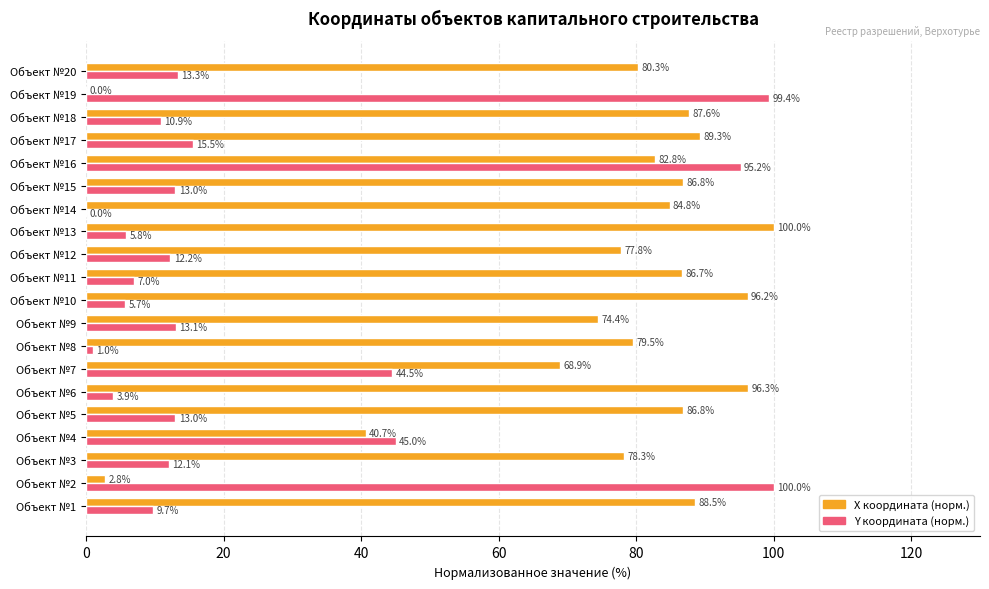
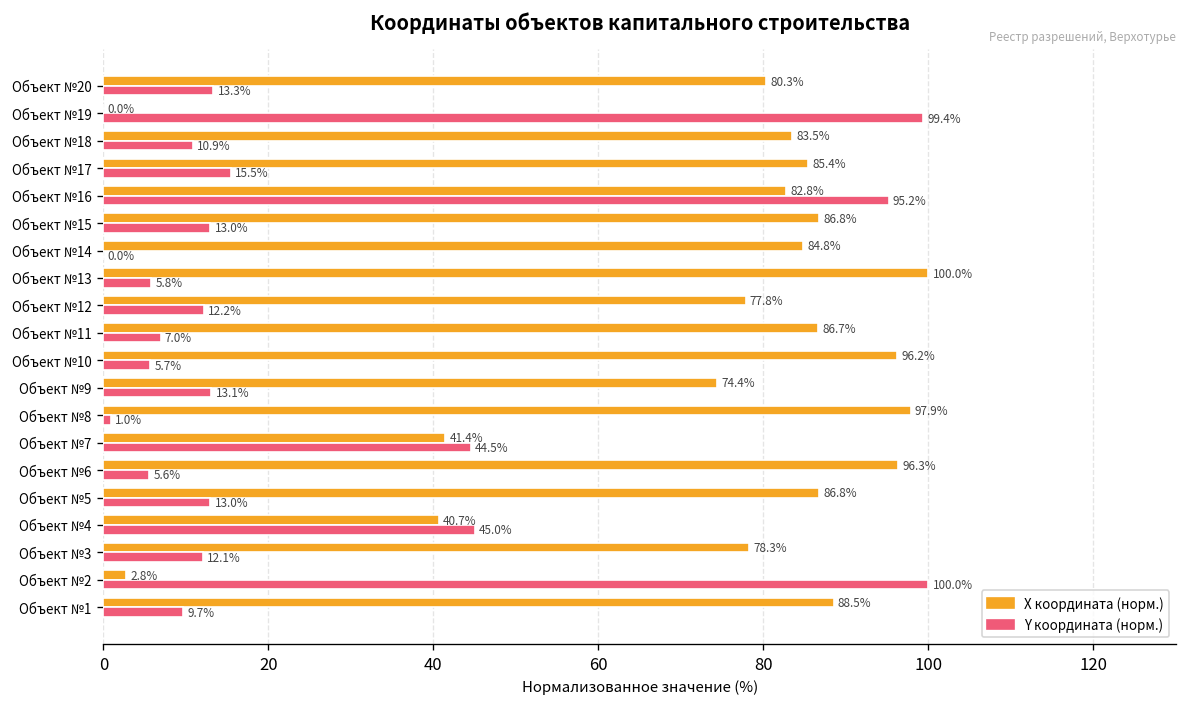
  {
    "X координата (норм.)": {
      "Объект №20": "80.3%",
      "Объект №19": "0.0%",
-     "Объект №18": "87.6%",
-     "Объект №17": "89.3%",
+     "Объект №18": "83.5%",
+     "Объект №17": "85.4%",
      "Объект №16": "82.8%",
      "Объект №15": "86.8%",
      "Объект №14": "84.8%",
      "Объект №13": "100.0%",
      "Объект №12": "77.8%",
      "Объект №11": "86.7%",
      "Объект №10": "96.2%",
      "Объект №9": "74.4%",
-     "Объект №8": "79.5%",
-     "Объект №7": "68.9%",
+     "Объект №8": "97.9%",
+     "Объект №7": "41.4%",
      "Объект №6": "96.3%",
      "Объект №5": "86.8%",
      "Объект №4": "40.7%",
      "Объект №3": "78.3%",
      "Объект №2": "2.8%",
      "Объект №1": "88.5%"
    },
    "Y координата (норм.)": {
      "Объект №20": "13.3%",
      "Объект №19": "99.4%",
      "Объект №18": "10.9%",
      "Объект №17": "15.5%",
      "Объект №16": "95.2%",
      "Объект №15": "13.0%",
      "Объект №14": "0.0%",
      "Объект №13": "5.8%",
      "Объект №12": "12.2%",
      "Объект №11": "7.0%",
      "Объект №10": "5.7%",
      "Объект №9": "13.1%",
      "Объект №8": "1.0%",
      "Объект №7": "44.5%",
-     "Объект №6": "3.9%",
+     "Объект №6": "5.6%",
      "Объект №5": "13.0%",
      "Объект №4": "45.0%",
      "Объект №3": "12.1%",
      "Объект №2": "100.0%",
      "Объект №1": "9.7%"
    }
  }
